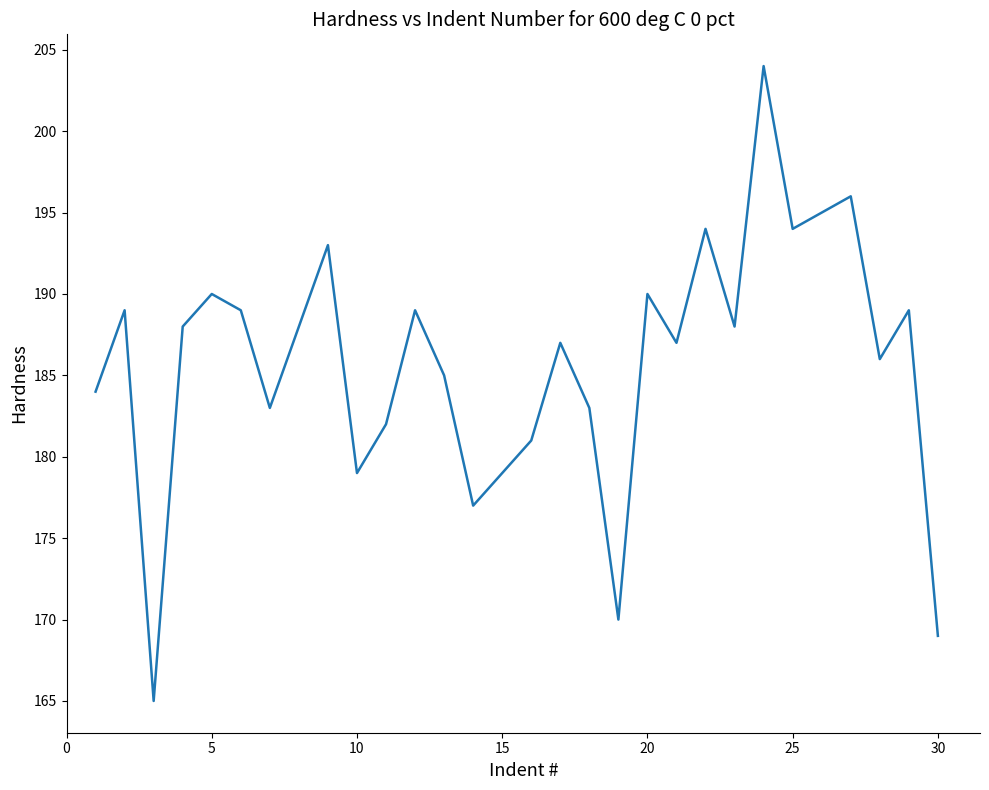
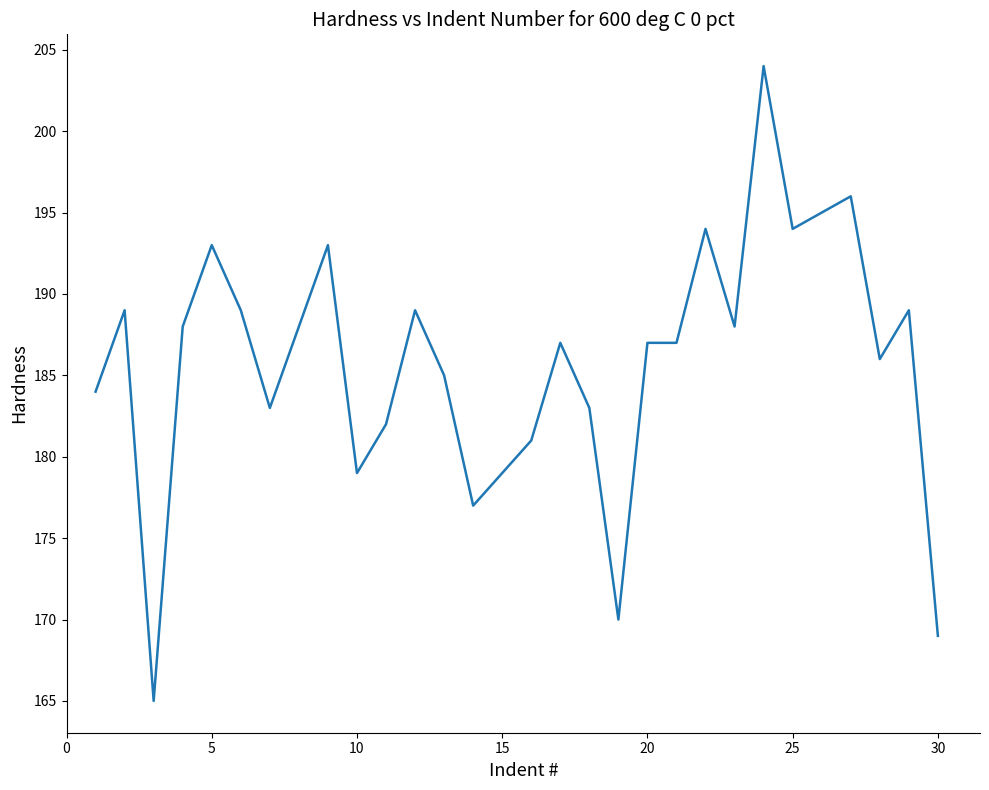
  {
-   "5": 190,
+   "5": 193,
    "10": 179,
    "15": 179,
-   "20": 190,
+   "20": 187,
    "25": 194,
    "30": 169
  }
